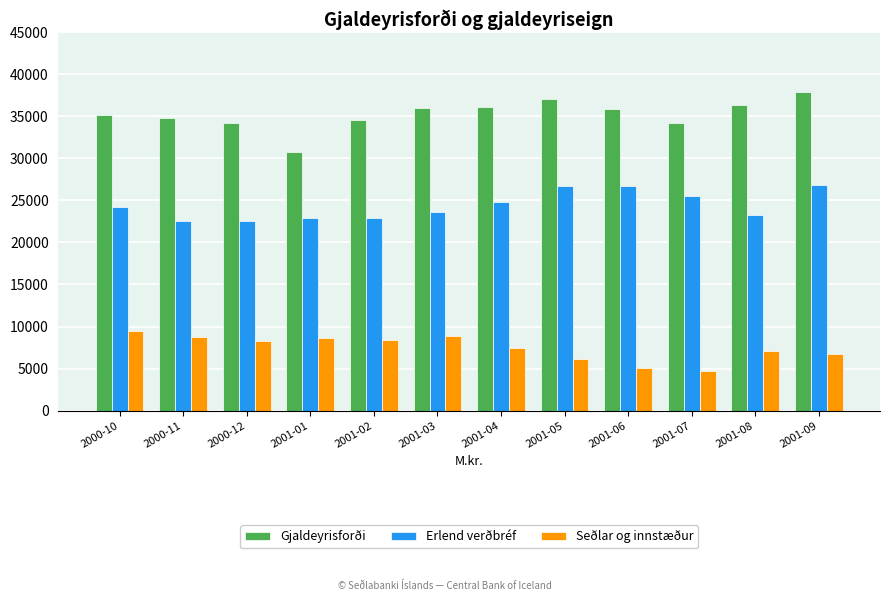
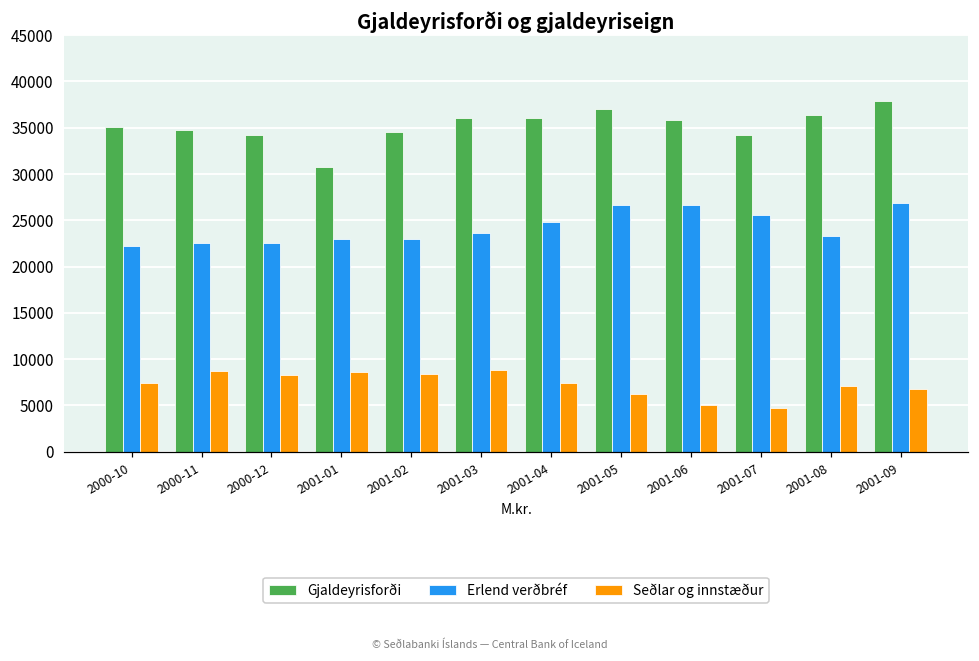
  {
    "Gjaldeyrisforði": {
      "2000-10": 35000,
      "2000-11": 35000,
      "2000-12": 34000,
      "2001-01": 31000,
      "2001-02": 35000,
      "2001-03": 36000,
      "2001-04": 36000,
      "2001-05": 37000,
      "2001-06": 36000,
      "2001-07": 34000,
      "2001-08": 36000,
      "2001-09": 38000
    },
    "Erlend verðbréf": {
-     "2000-10": 24000,
+     "2000-10": 22000,
      "2000-11": 23000,
      "2000-12": 23000,
      "2001-01": 23000,
      "2001-02": 23000,
      "2001-03": 24000,
      "2001-04": 25000,
      "2001-05": 27000,
      "2001-06": 27000,
      "2001-07": 26000,
      "2001-08": 23000,
      "2001-09": 27000
    },
    "Seðlar og innstæður": {
-     "2000-10": 9000,
+     "2000-10": 7000,
      "2000-11": 9000,
      "2000-12": 8000,
      "2001-01": 9000,
      "2001-02": 8000,
      "2001-03": 9000,
      "2001-04": 7000,
      "2001-05": 6000,
      "2001-06": 5000,
      "2001-07": 5000,
      "2001-08": 7000,
      "2001-09": 7000
    }
  }
